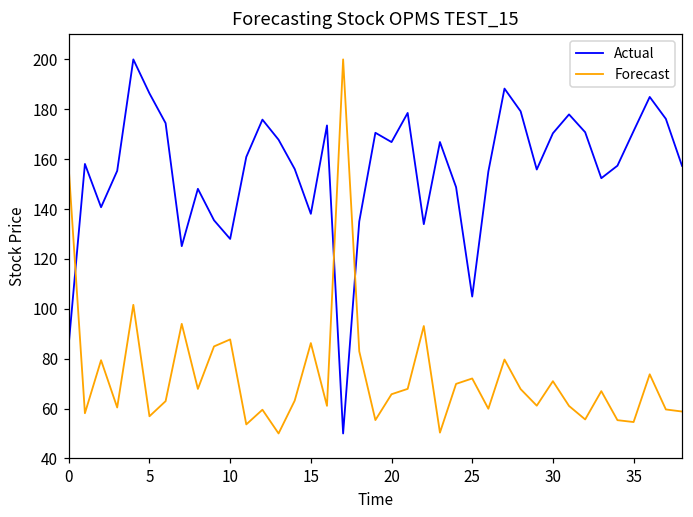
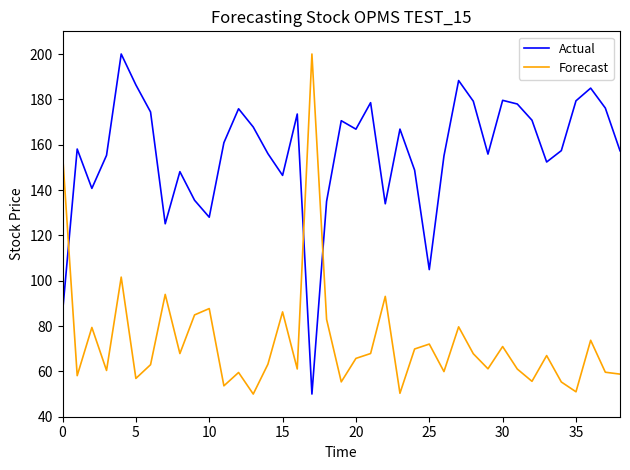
  {
    "Actual": {
      "0": 86,
      "5": 186,
      "10": 128,
-     "15": 138,
+     "15": 146,
      "20": 167,
      "25": 105,
-     "30": 170,
-     "35": 171
+     "30": 180,
+     "35": 179
    },
    "Forecast": {
      "0": 156,
      "5": 57,
      "10": 88,
      "15": 86,
      "20": 66,
      "25": 72,
      "30": 71,
-     "35": 55
+     "35": 51
    }
  }
